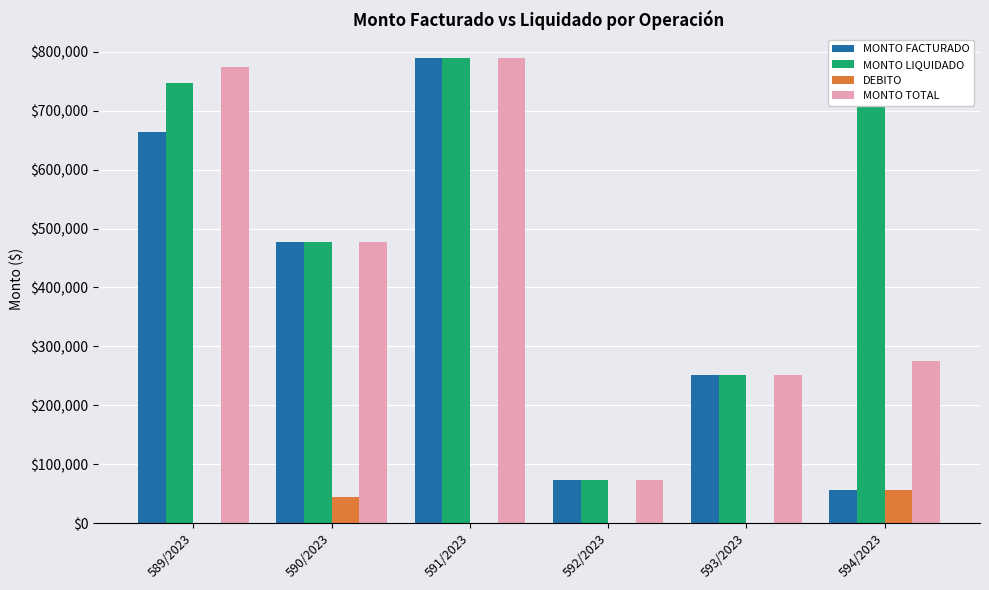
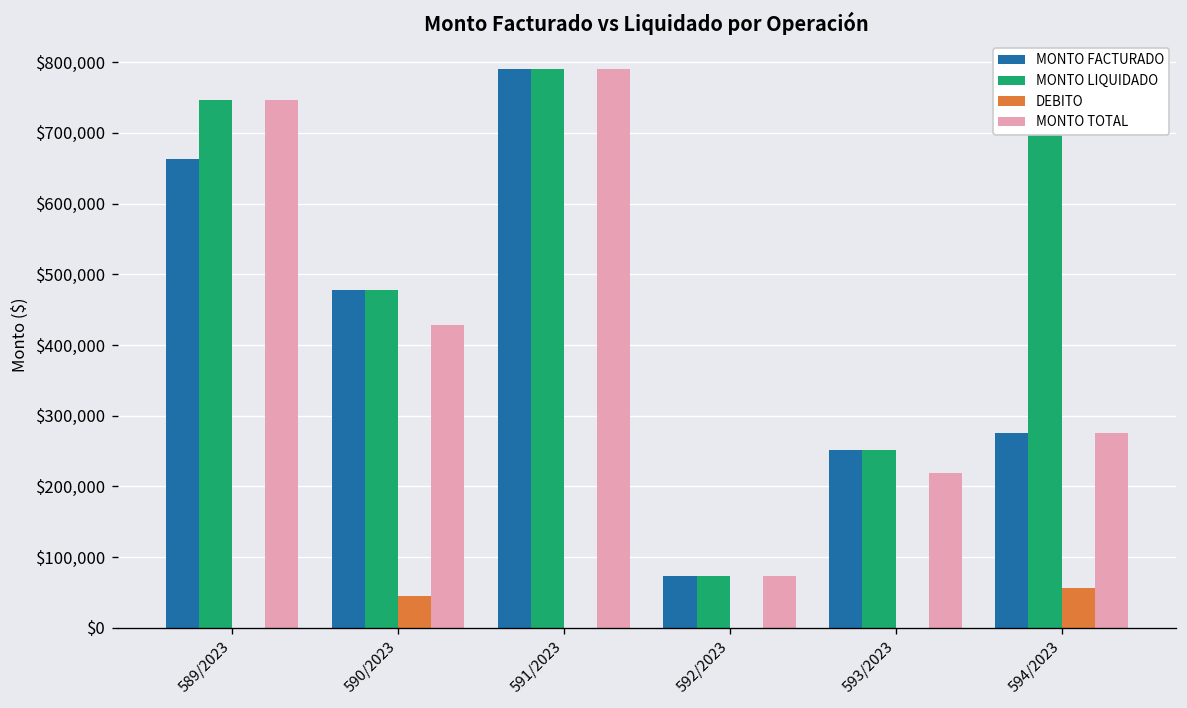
  {
    "MONTO FACTURADO": {
      "589/2023": "$660,000",
      "590/2023": "$480,000",
      "591/2023": "$790,000",
      "592/2023": "$70,000",
      "593/2023": "$250,000",
-     "594/2023": "$60,000"
+     "594/2023": "$280,000"
    },
    "MONTO LIQUIDADO": {
      "589/2023": "$750,000",
      "590/2023": "$480,000",
      "591/2023": "$790,000",
      "592/2023": "$70,000",
      "593/2023": "$250,000"
    },
    "DEBITO": {
      "589/2023": "$0",
      "590/2023": "$40,000",
      "591/2023": "$0",
      "592/2023": "$0",
      "593/2023": "$0",
      "594/2023": "$60,000"
    },
    "MONTO TOTAL": {
-     "589/2023": "$770,000",
-     "590/2023": "$480,000",
+     "589/2023": "$750,000",
+     "590/2023": "$430,000",
      "591/2023": "$790,000",
      "592/2023": "$70,000",
-     "593/2023": "$250,000",
+     "593/2023": "$220,000",
      "594/2023": "$280,000"
    }
  }
